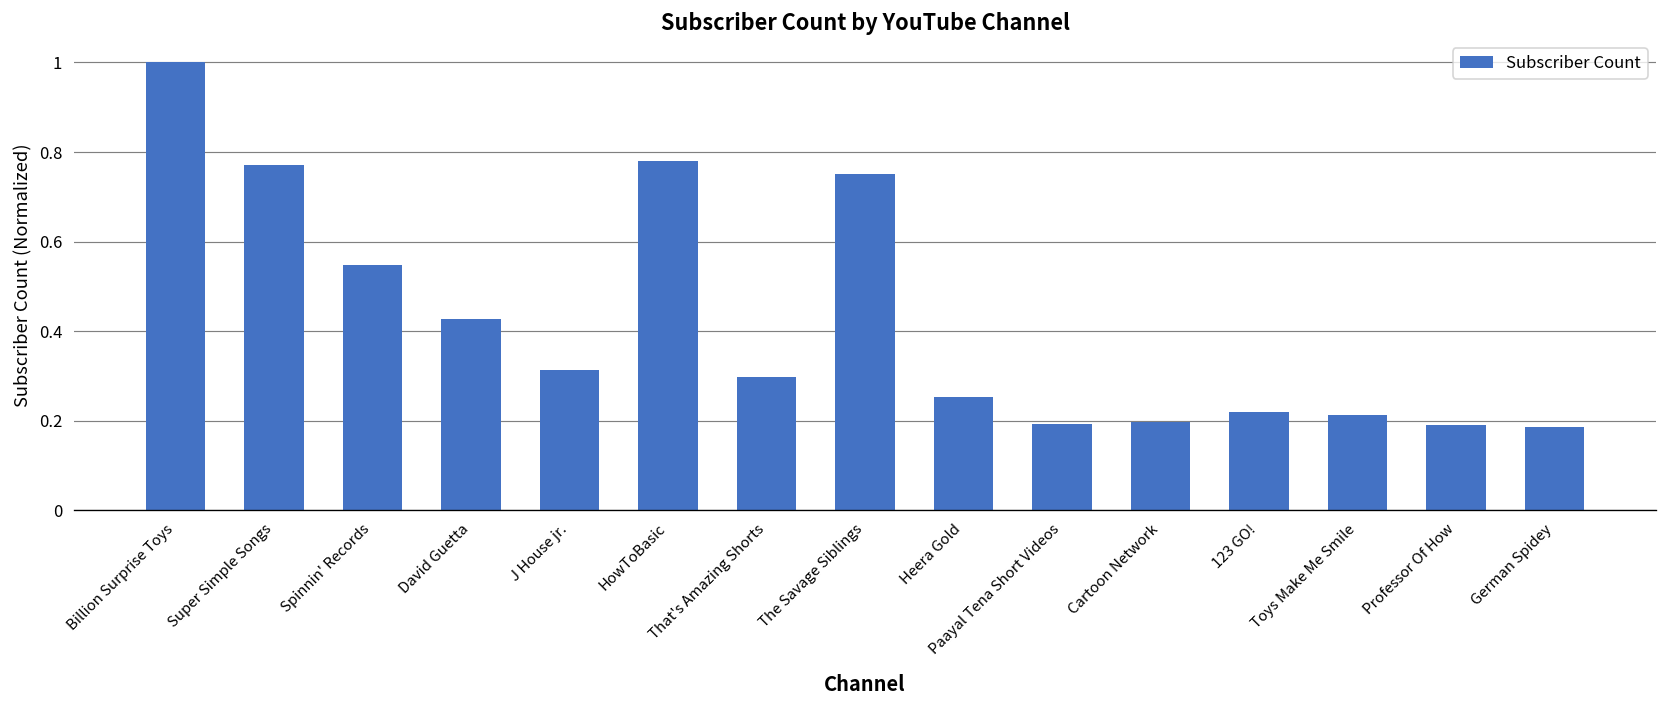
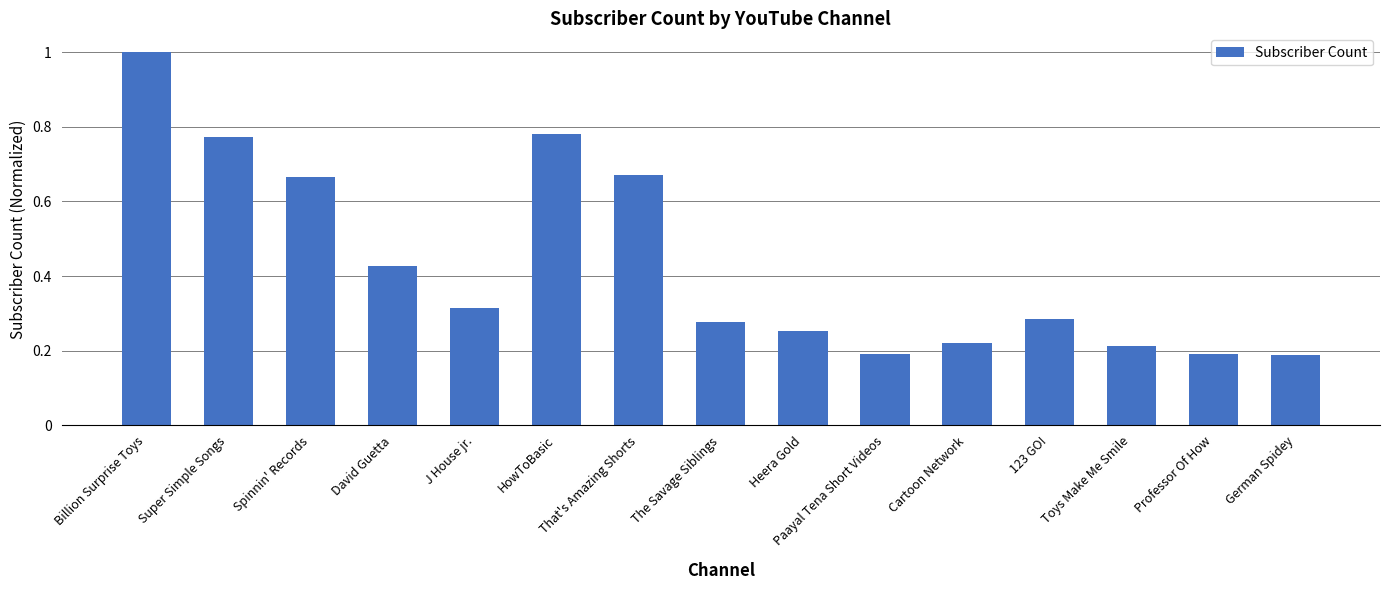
  {
    "Billion Surprise Toys": 1.00,
    "Super Simple Songs": 0.77,
-   "Spinnin' Records": 0.55,
+   "Spinnin' Records": 0.66,
    "David Guetta": 0.43,
    "J House jr.": 0.31,
    "HowToBasic": 0.78,
-   "That's Amazing Shorts": 0.30,
-   "The Savage Siblings": 0.75,
+   "That's Amazing Shorts": 0.67,
+   "The Savage Siblings": 0.28,
    "Heera Gold": 0.25,
    "Paayal Tena Short Videos": 0.19,
-   "Cartoon Network": 0.20,
-   "123 GO!": 0.22,
+   "Cartoon Network": 0.22,
+   "123 GO!": 0.29,
    "Toys Make Me Smile": 0.21,
    "Professor Of How": 0.19,
    "German Spidey": 0.19
  }
